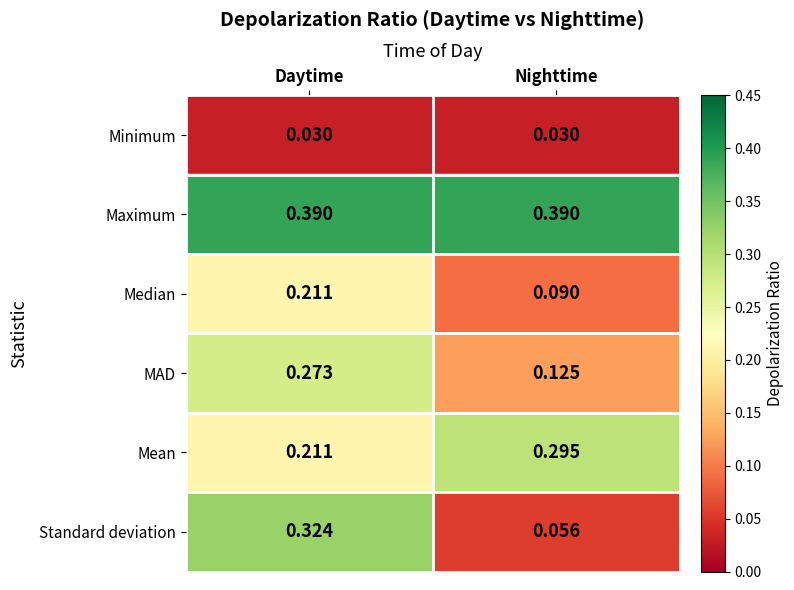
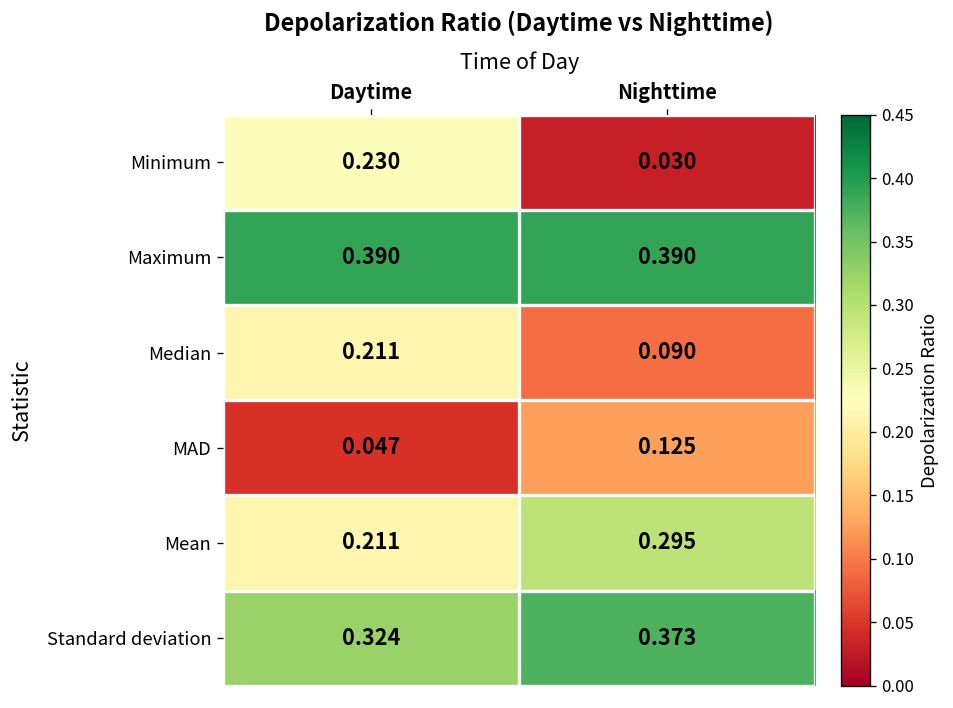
  {
    "Minimum": {
-     "Daytime": 0.030,
+     "Daytime": 0.230,
      "Nighttime": 0.030
    },
    "Maximum": {
      "Daytime": 0.390,
      "Nighttime": 0.390
    },
    "Median": {
      "Daytime": 0.211,
      "Nighttime": 0.090
    },
    "MAD": {
-     "Daytime": 0.273,
+     "Daytime": 0.047,
      "Nighttime": 0.125
    },
    "Mean": {
      "Daytime": 0.211,
      "Nighttime": 0.295
    },
    "Standard deviation": {
      "Daytime": 0.324,
-     "Nighttime": 0.056
+     "Nighttime": 0.373
    }
  }
